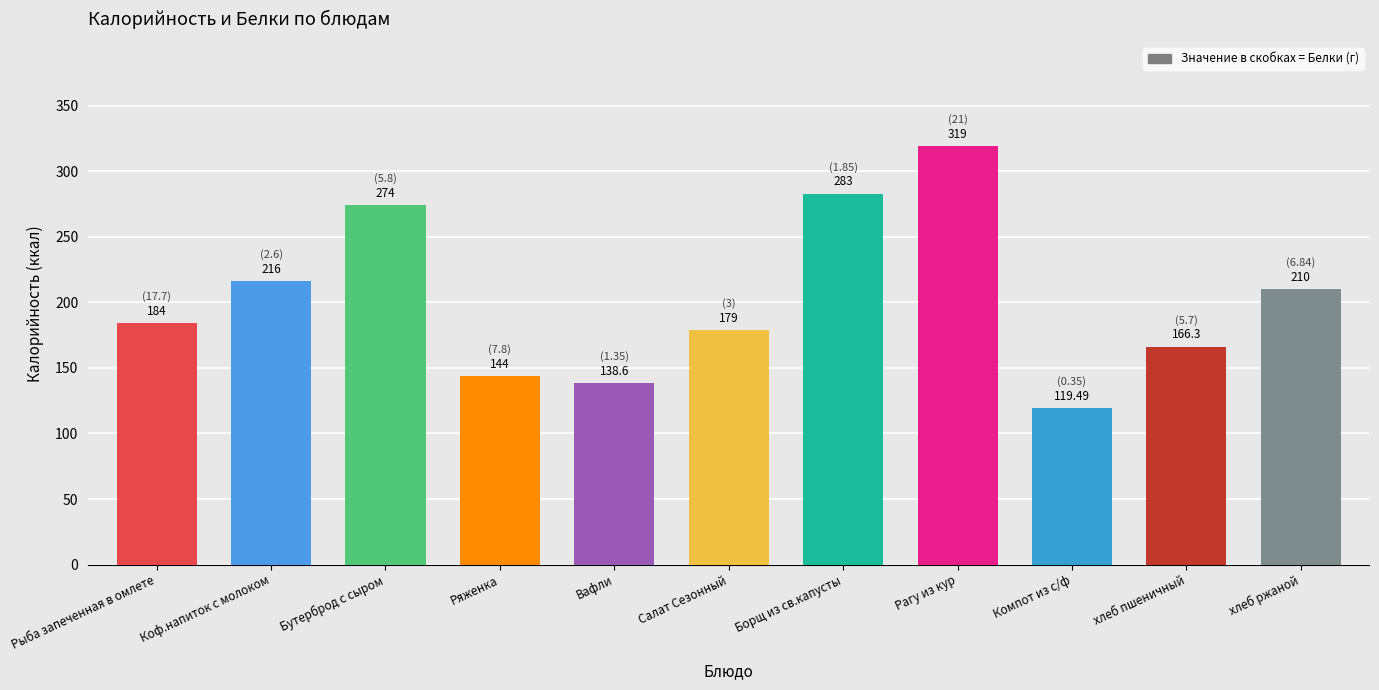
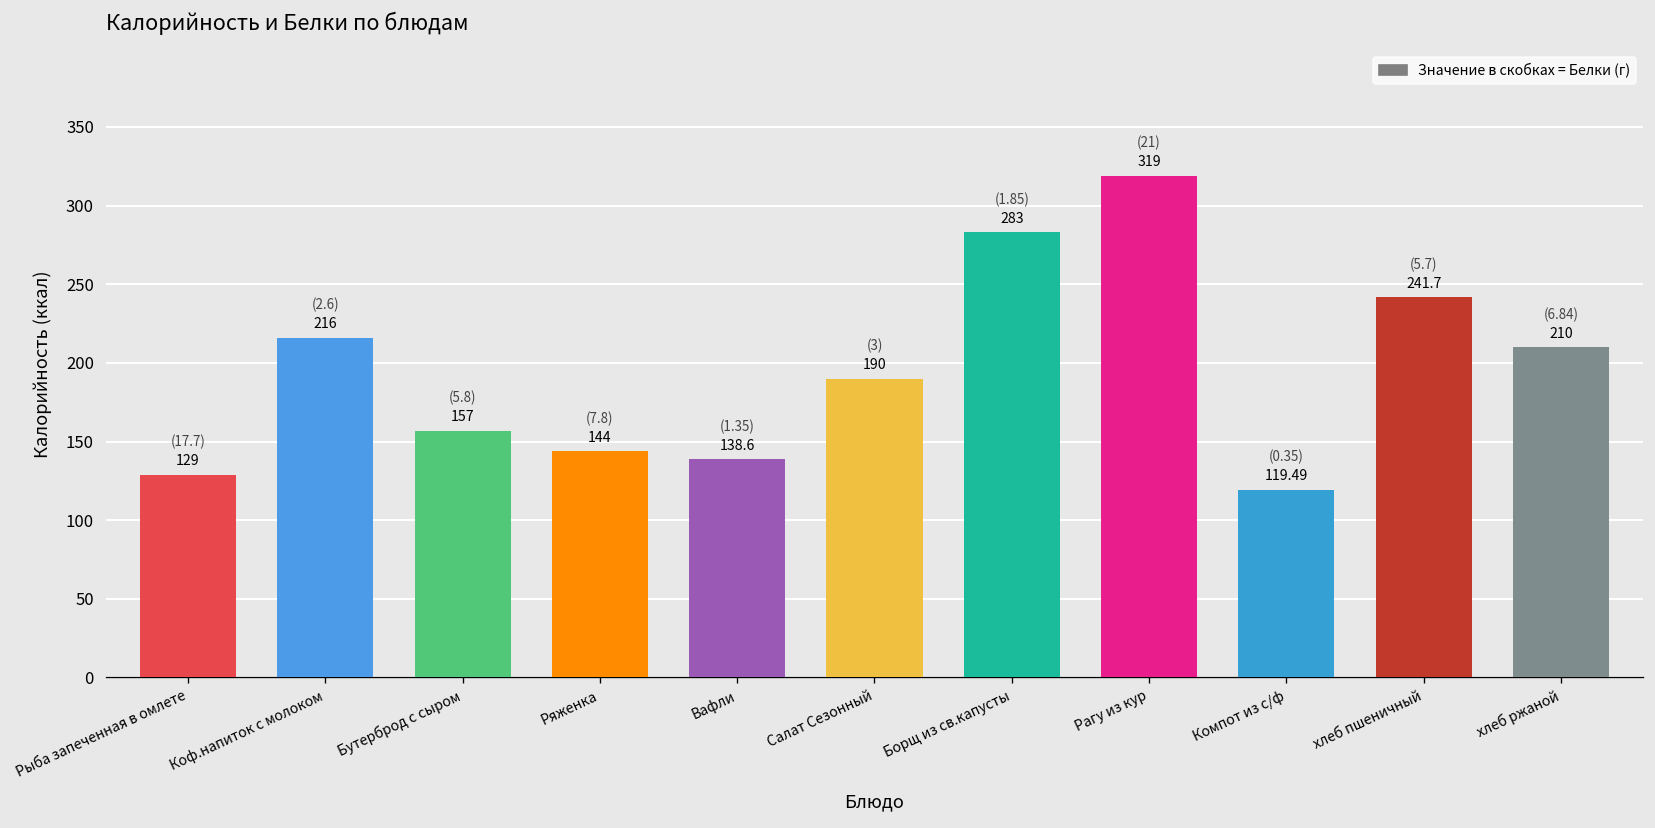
  {
-   "Рыба запеченная в омлете": 184,
+   "Рыба запеченная в омлете": 129,
    "Коф.напиток с молоком": 216,
-   "Бутерброд с сыром": 274,
+   "Бутерброд с сыром": 157,
    "Ряженка": 144,
    "Вафли": 138.6,
-   "Салат Сезонный": 179,
+   "Салат Сезонный": 190,
    "Борщ из св.капусты": 283,
    "Рагу из кур": 319,
    "Компот из с/ф": 119.49,
-   "хлеб пшеничный": 166.3,
+   "хлеб пшеничный": 241.7,
    "хлеб ржаной": 210
  }
